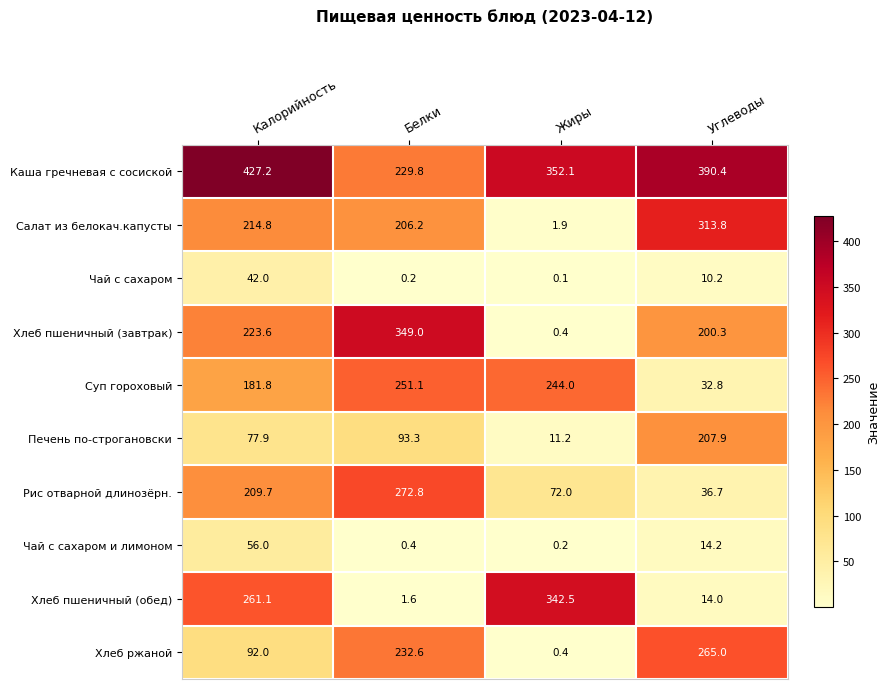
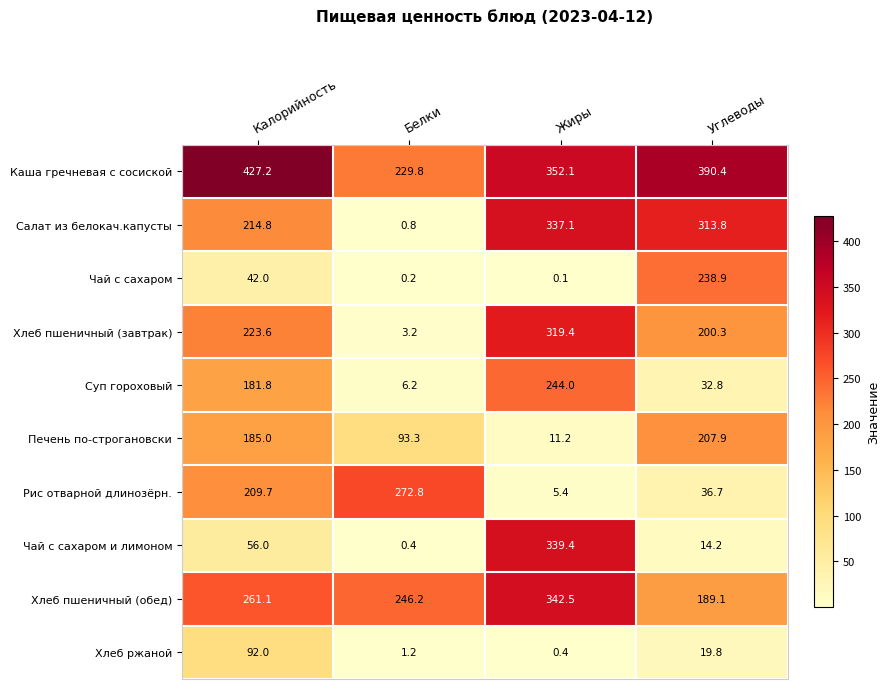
  {
    "Каша гречневая с сосиской": {
      "Калорийность": 427.2,
      "Белки": 229.8,
      "Жиры": 352.1,
      "Углеводы": 390.4
    },
    "Салат из белокач.капусты": {
      "Калорийность": 214.8,
-     "Белки": 206.2,
-     "Жиры": 1.9,
+     "Белки": 0.8,
+     "Жиры": 337.1,
      "Углеводы": 313.8
    },
    "Чай с сахаром": {
      "Калорийность": 42.0,
      "Белки": 0.2,
      "Жиры": 0.1,
-     "Углеводы": 10.2
+     "Углеводы": 238.9
    },
    "Хлеб пшеничный (завтрак)": {
      "Калорийность": 223.6,
-     "Белки": 349.0,
-     "Жиры": 0.4,
+     "Белки": 3.2,
+     "Жиры": 319.4,
      "Углеводы": 200.3
    },
    "Суп гороховый": {
      "Калорийность": 181.8,
-     "Белки": 251.1,
+     "Белки": 6.2,
      "Жиры": 244.0,
      "Углеводы": 32.8
    },
    "Печень по-строгановски": {
-     "Калорийность": 77.9,
+     "Калорийность": 185.0,
      "Белки": 93.3,
      "Жиры": 11.2,
      "Углеводы": 207.9
    },
    "Рис отварной длинозёрн.": {
      "Калорийность": 209.7,
      "Белки": 272.8,
-     "Жиры": 72.0,
+     "Жиры": 5.4,
      "Углеводы": 36.7
    },
    "Чай с сахаром и лимоном": {
      "Калорийность": 56.0,
      "Белки": 0.4,
-     "Жиры": 0.2,
+     "Жиры": 339.4,
      "Углеводы": 14.2
    },
    "Хлеб пшеничный (обед)": {
      "Калорийность": 261.1,
-     "Белки": 1.6,
+     "Белки": 246.2,
      "Жиры": 342.5,
-     "Углеводы": 14.0
+     "Углеводы": 189.1
    },
    "Хлеб ржаной": {
      "Калорийность": 92.0,
-     "Белки": 232.6,
+     "Белки": 1.2,
      "Жиры": 0.4,
-     "Углеводы": 265.0
+     "Углеводы": 19.8
    }
  }
